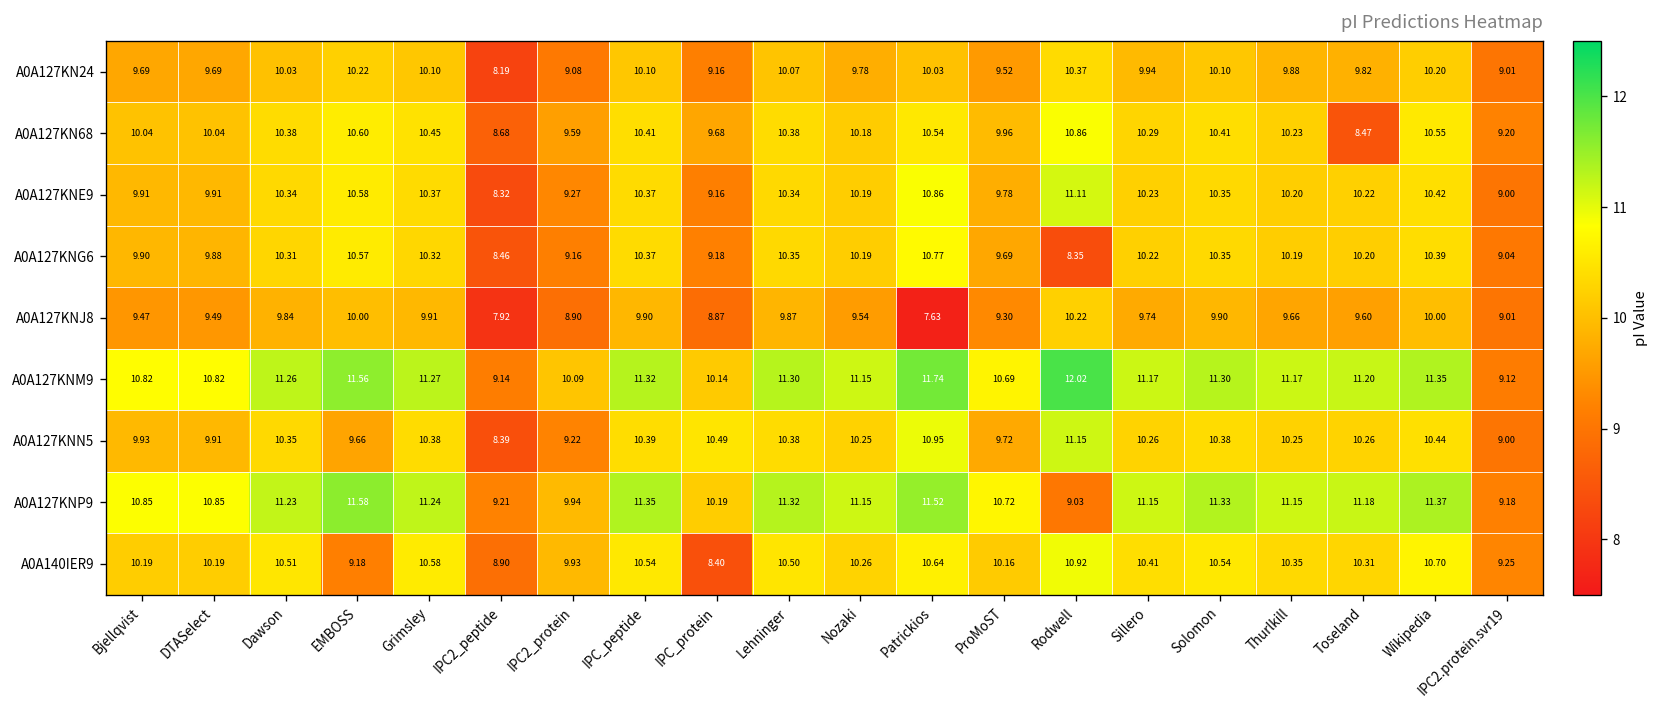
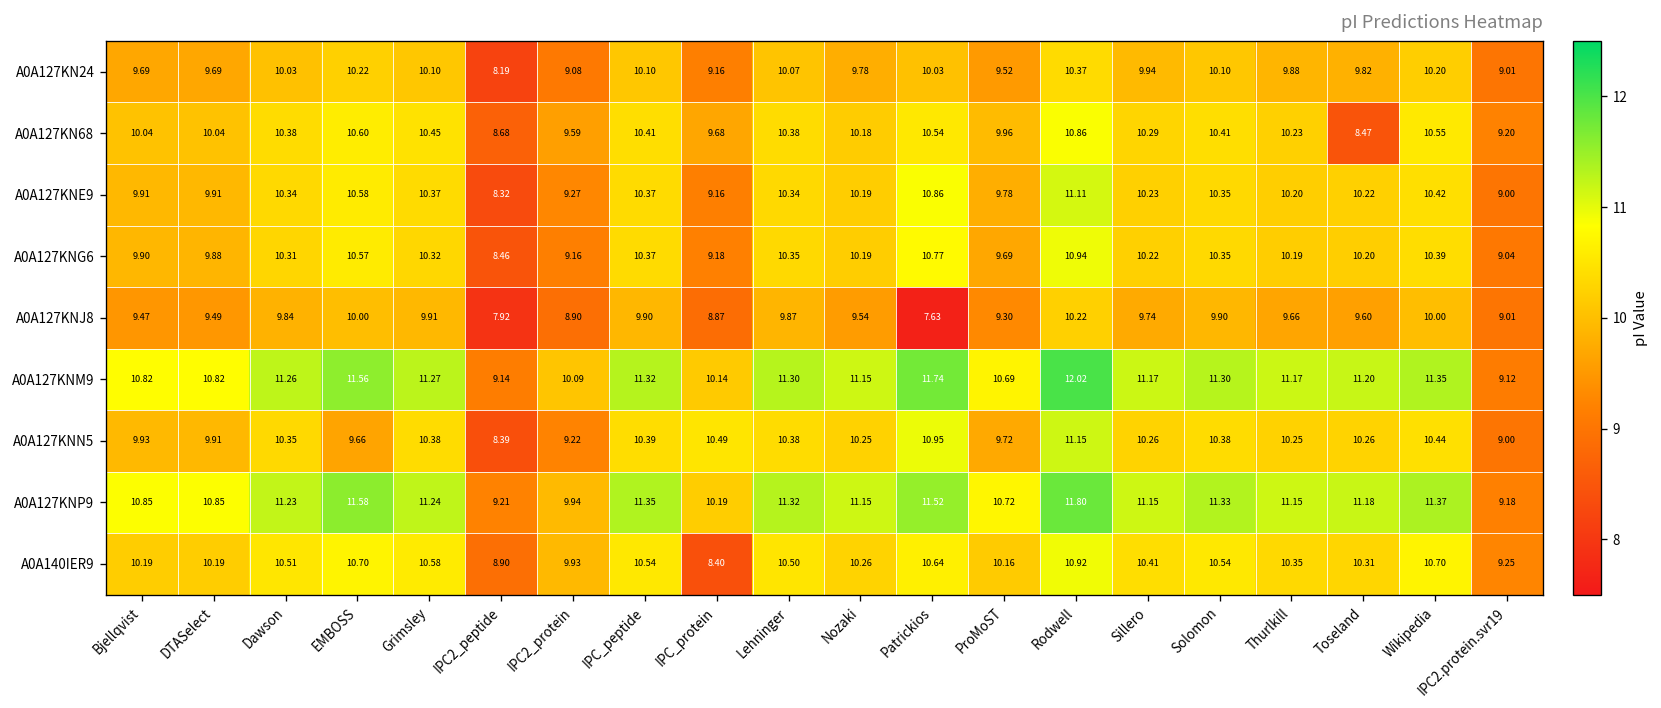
  {
    "A0A127KN24": {
      "Bjellqvist": 9.69,
      "DTASelect": 9.69,
      "Dawson": 10.03,
      "EMBOSS": 10.22,
      "Grimsley": 10.10,
      "IPC2_peptide": 8.19,
      "IPC2_protein": 9.08,
      "IPC_peptide": 10.10,
      "IPC_protein": 9.16,
      "Lehninger": 10.07,
      "Nozaki": 9.78,
      "Patrickios": 10.03,
      "ProMoST": 9.52,
      "Rodwell": 10.37,
      "Sillero": 9.94,
      "Solomon": 10.10,
      "Thurlkill": 9.88,
      "Toseland": 9.82,
      "Wikipedia": 10.20,
      "IPC2.protein.svr19": 9.01
    },
    "A0A127KN68": {
      "Bjellqvist": 10.04,
      "DTASelect": 10.04,
      "Dawson": 10.38,
      "EMBOSS": 10.60,
      "Grimsley": 10.45,
      "IPC2_peptide": 8.68,
      "IPC2_protein": 9.59,
      "IPC_peptide": 10.41,
      "IPC_protein": 9.68,
      "Lehninger": 10.38,
      "Nozaki": 10.18,
      "Patrickios": 10.54,
      "ProMoST": 9.96,
      "Rodwell": 10.86,
      "Sillero": 10.29,
      "Solomon": 10.41,
      "Thurlkill": 10.23,
      "Toseland": 8.47,
      "Wikipedia": 10.55,
      "IPC2.protein.svr19": 9.20
    },
    "A0A127KNE9": {
      "Bjellqvist": 9.91,
      "DTASelect": 9.91,
      "Dawson": 10.34,
      "EMBOSS": 10.58,
      "Grimsley": 10.37,
      "IPC2_peptide": 8.32,
      "IPC2_protein": 9.27,
      "IPC_peptide": 10.37,
      "IPC_protein": 9.16,
      "Lehninger": 10.34,
      "Nozaki": 10.19,
      "Patrickios": 10.86,
      "ProMoST": 9.78,
      "Rodwell": 11.11,
      "Sillero": 10.23,
      "Solomon": 10.35,
      "Thurlkill": 10.20,
      "Toseland": 10.22,
      "Wikipedia": 10.42,
      "IPC2.protein.svr19": 9.00
    },
    "A0A127KNG6": {
      "Bjellqvist": 9.90,
      "DTASelect": 9.88,
      "Dawson": 10.31,
      "EMBOSS": 10.57,
      "Grimsley": 10.32,
      "IPC2_peptide": 8.46,
      "IPC2_protein": 9.16,
      "IPC_peptide": 10.37,
      "IPC_protein": 9.18,
      "Lehninger": 10.35,
      "Nozaki": 10.19,
      "Patrickios": 10.77,
      "ProMoST": 9.69,
-     "Rodwell": 8.35,
+     "Rodwell": 10.94,
      "Sillero": 10.22,
      "Solomon": 10.35,
      "Thurlkill": 10.19,
      "Toseland": 10.20,
      "Wikipedia": 10.39,
      "IPC2.protein.svr19": 9.04
    },
    "A0A127KNJ8": {
      "Bjellqvist": 9.47,
      "DTASelect": 9.49,
      "Dawson": 9.84,
      "EMBOSS": 10.00,
      "Grimsley": 9.91,
      "IPC2_peptide": 7.92,
      "IPC2_protein": 8.90,
      "IPC_peptide": 9.90,
      "IPC_protein": 8.87,
      "Lehninger": 9.87,
      "Nozaki": 9.54,
      "Patrickios": 7.63,
      "ProMoST": 9.30,
      "Rodwell": 10.22,
      "Sillero": 9.74,
      "Solomon": 9.90,
      "Thurlkill": 9.66,
      "Toseland": 9.60,
      "Wikipedia": 10.00,
      "IPC2.protein.svr19": 9.01
    },
    "A0A127KNM9": {
      "Bjellqvist": 10.82,
      "DTASelect": 10.82,
      "Dawson": 11.26,
      "EMBOSS": 11.56,
      "Grimsley": 11.27,
      "IPC2_peptide": 9.14,
      "IPC2_protein": 10.09,
      "IPC_peptide": 11.32,
      "IPC_protein": 10.14,
      "Lehninger": 11.30,
      "Nozaki": 11.15,
      "Patrickios": 11.74,
      "ProMoST": 10.69,
      "Rodwell": 12.02,
      "Sillero": 11.17,
      "Solomon": 11.30,
      "Thurlkill": 11.17,
      "Toseland": 11.20,
      "Wikipedia": 11.35,
      "IPC2.protein.svr19": 9.12
    },
    "A0A127KNN5": {
      "Bjellqvist": 9.93,
      "DTASelect": 9.91,
      "Dawson": 10.35,
      "EMBOSS": 9.66,
      "Grimsley": 10.38,
      "IPC2_peptide": 8.39,
      "IPC2_protein": 9.22,
      "IPC_peptide": 10.39,
      "IPC_protein": 10.49,
      "Lehninger": 10.38,
      "Nozaki": 10.25,
      "Patrickios": 10.95,
      "ProMoST": 9.72,
      "Rodwell": 11.15,
      "Sillero": 10.26,
      "Solomon": 10.38,
      "Thurlkill": 10.25,
      "Toseland": 10.26,
      "Wikipedia": 10.44,
      "IPC2.protein.svr19": 9.00
    },
    "A0A127KNP9": {
      "Bjellqvist": 10.85,
      "DTASelect": 10.85,
      "Dawson": 11.23,
      "EMBOSS": 11.58,
      "Grimsley": 11.24,
      "IPC2_peptide": 9.21,
      "IPC2_protein": 9.94,
      "IPC_peptide": 11.35,
      "IPC_protein": 10.19,
      "Lehninger": 11.32,
      "Nozaki": 11.15,
      "Patrickios": 11.52,
      "ProMoST": 10.72,
-     "Rodwell": 9.03,
+     "Rodwell": 11.80,
      "Sillero": 11.15,
      "Solomon": 11.33,
      "Thurlkill": 11.15,
      "Toseland": 11.18,
      "Wikipedia": 11.37,
      "IPC2.protein.svr19": 9.18
    },
    "A0A140IER9": {
      "Bjellqvist": 10.19,
      "DTASelect": 10.19,
      "Dawson": 10.51,
-     "EMBOSS": 9.18,
+     "EMBOSS": 10.70,
      "Grimsley": 10.58,
      "IPC2_peptide": 8.90,
      "IPC2_protein": 9.93,
      "IPC_peptide": 10.54,
      "IPC_protein": 8.40,
      "Lehninger": 10.50,
      "Nozaki": 10.26,
      "Patrickios": 10.64,
      "ProMoST": 10.16,
      "Rodwell": 10.92,
      "Sillero": 10.41,
      "Solomon": 10.54,
      "Thurlkill": 10.35,
      "Toseland": 10.31,
      "Wikipedia": 10.70,
      "IPC2.protein.svr19": 9.25
    }
  }
